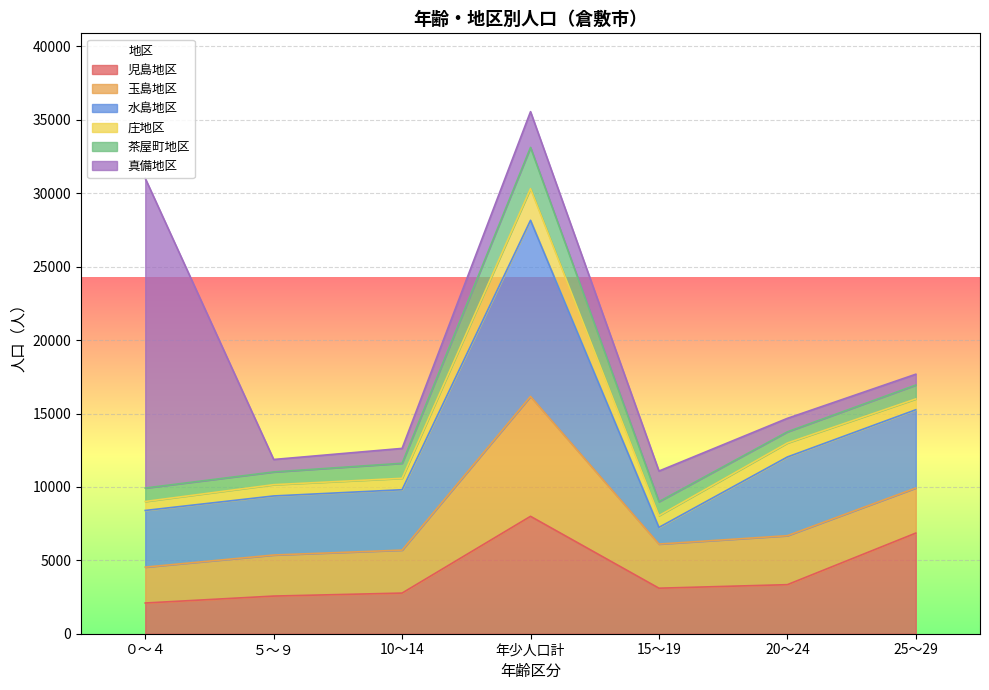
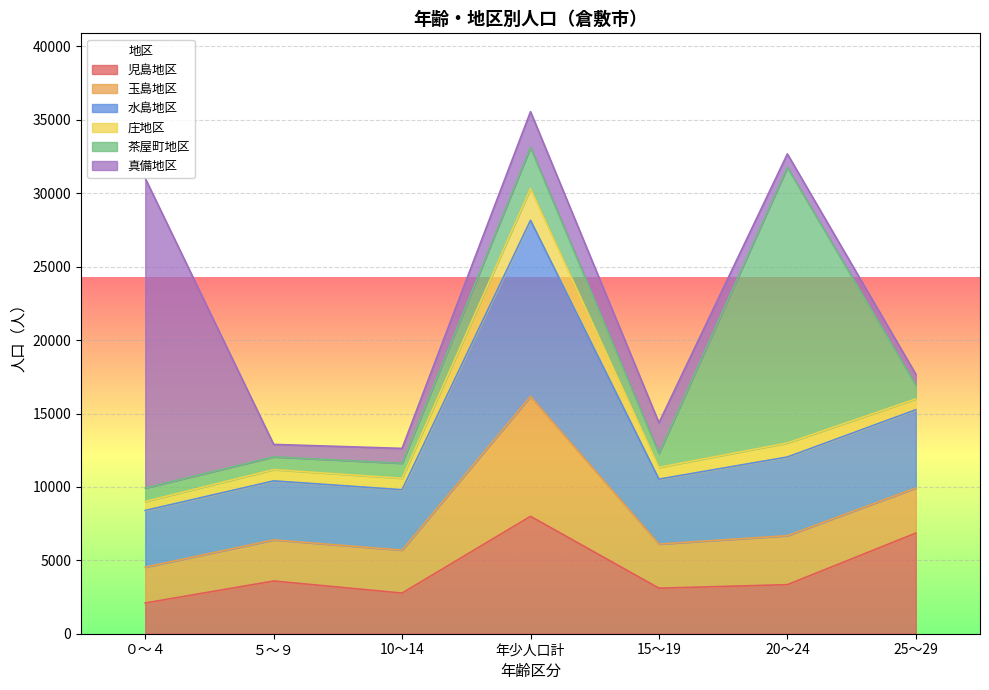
  {
    "児島地区": {
      "０～４": 2100,
-     "５～９": 2600,
+     "５～９": 3600,
      "10～14": 2800,
      "年少人口計": 8000,
      "15～19": 3100,
      "20～24": 3300,
      "25～29": 6900
    },
    "水島地区": {
      "０～４": 3900,
      "５～９": 4000,
      "10～14": 4100,
      "年少人口計": 12000,
-     "15～19": 1100,
+     "15～19": 4400,
      "20～24": 5400,
      "25～29": 5300
    },
    "茶屋町地区": {
      "０～４": 900,
      "５～９": 900,
      "10～14": 1000,
      "年少人口計": 2800,
      "15～19": 1000,
-     "20～24": 800,
+     "20～24": 18800,
      "25～29": 900
    },
    "真備地区": {
      "０～４": 21100,
      "５～９": 800,
      "10～14": 1000,
      "年少人口計": 2400,
      "15～19": 2100,
      "20～24": 900,
      "25～29": 700
    }
  }
